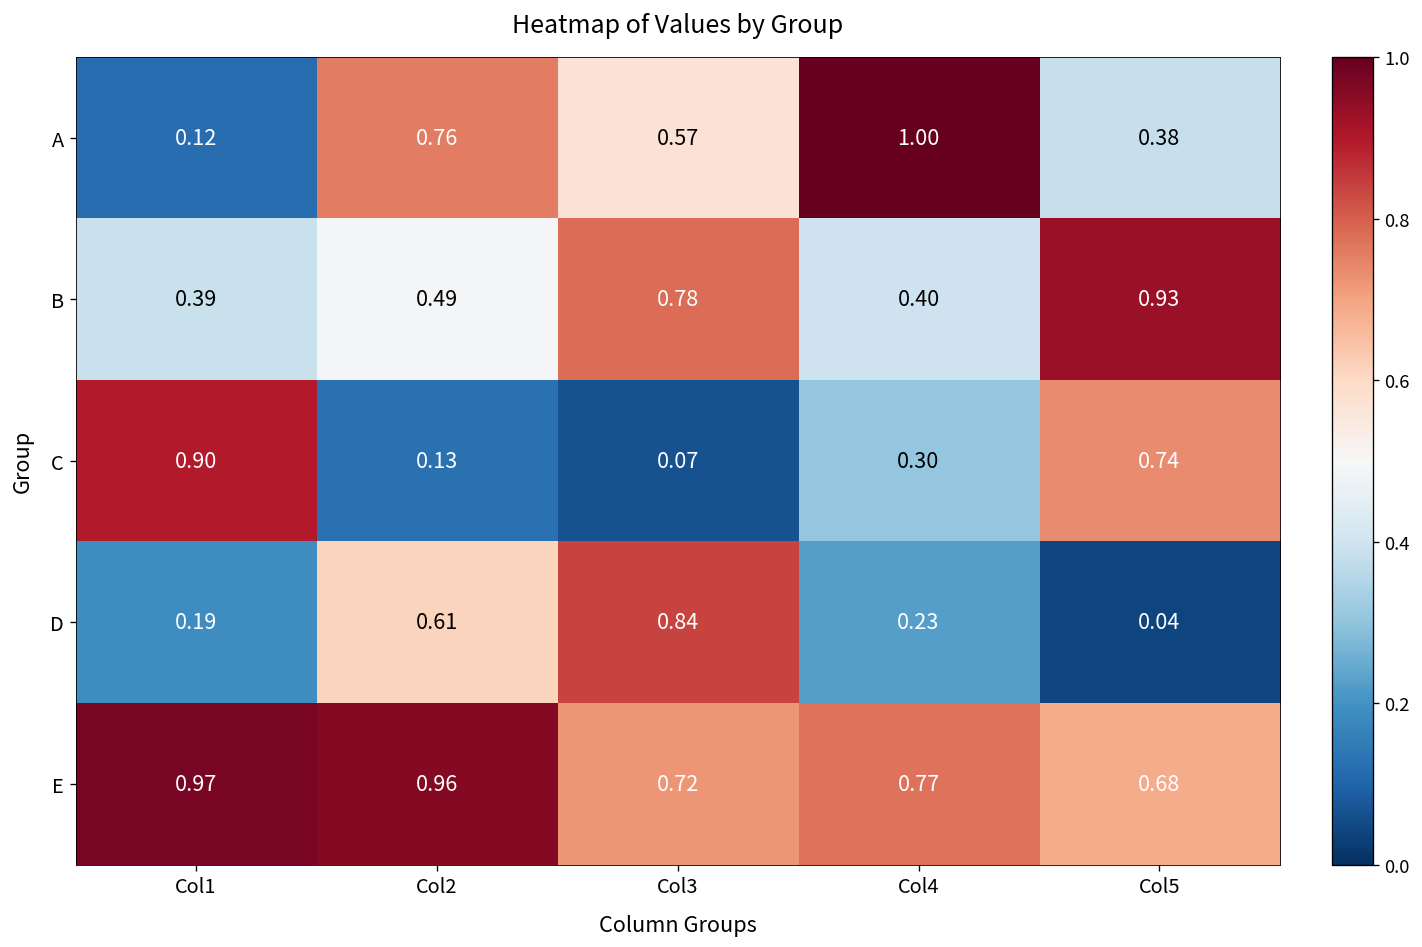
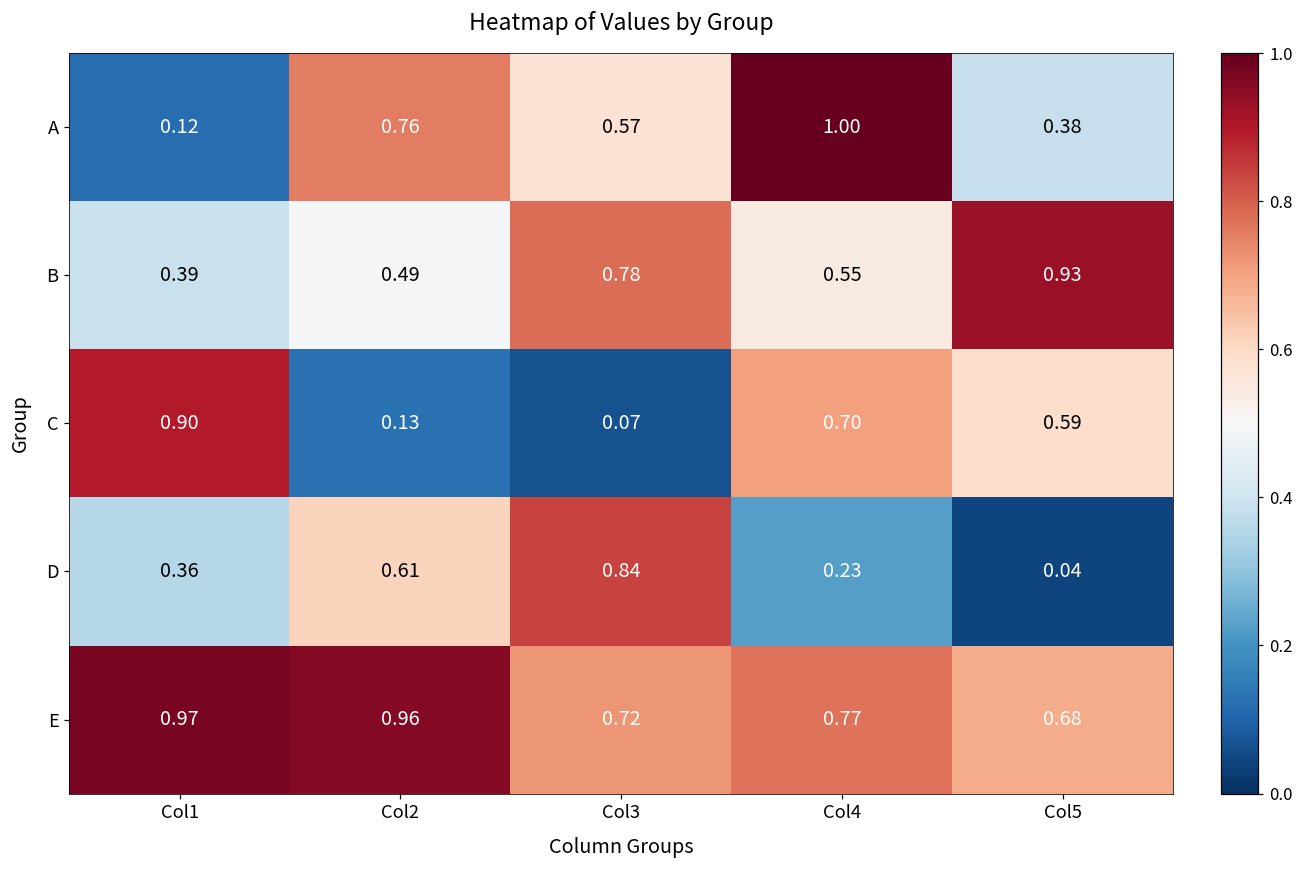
  {
    "A": {
      "Col1": 0.12,
      "Col2": 0.76,
      "Col3": 0.57,
      "Col4": 1.00,
      "Col5": 0.38
    },
    "B": {
      "Col1": 0.39,
      "Col2": 0.49,
      "Col3": 0.78,
-     "Col4": 0.40,
+     "Col4": 0.55,
      "Col5": 0.93
    },
    "C": {
      "Col1": 0.90,
      "Col2": 0.13,
      "Col3": 0.07,
-     "Col4": 0.30,
-     "Col5": 0.74
+     "Col4": 0.70,
+     "Col5": 0.59
    },
    "D": {
-     "Col1": 0.19,
+     "Col1": 0.36,
      "Col2": 0.61,
      "Col3": 0.84,
      "Col4": 0.23,
      "Col5": 0.04
    },
    "E": {
      "Col1": 0.97,
      "Col2": 0.96,
      "Col3": 0.72,
      "Col4": 0.77,
      "Col5": 0.68
    }
  }
